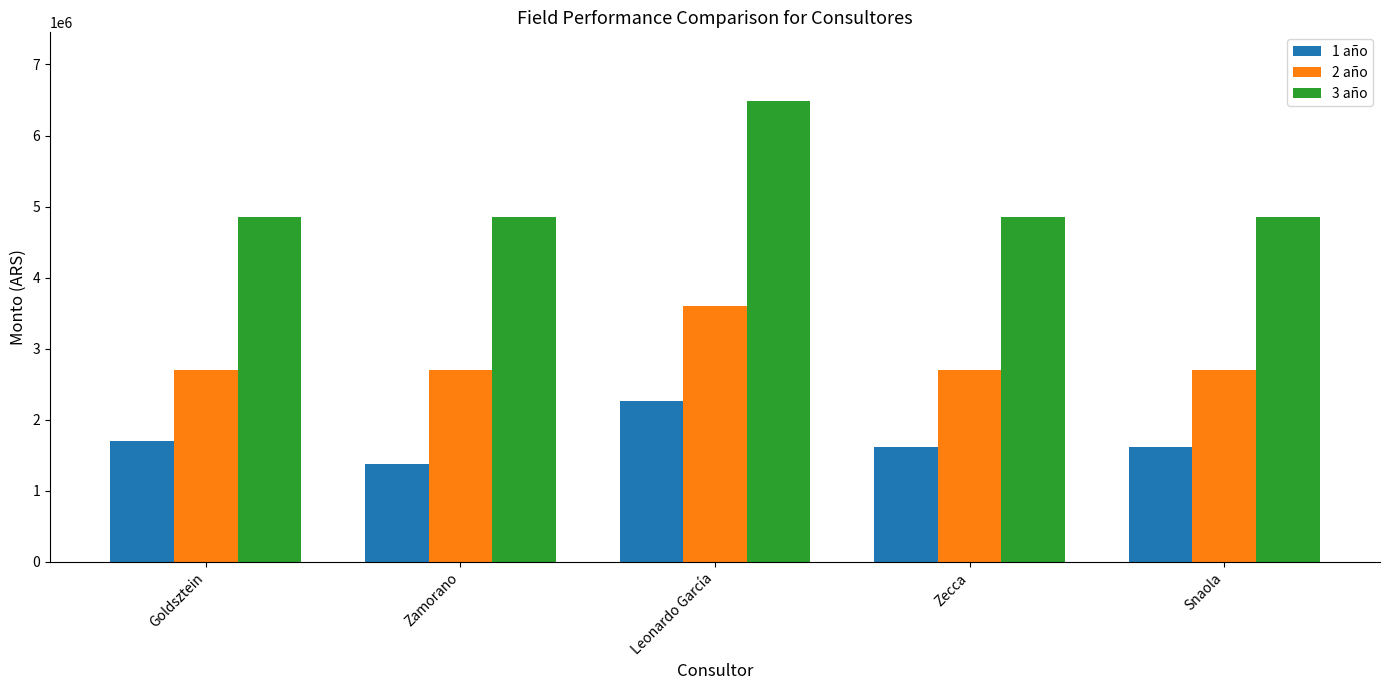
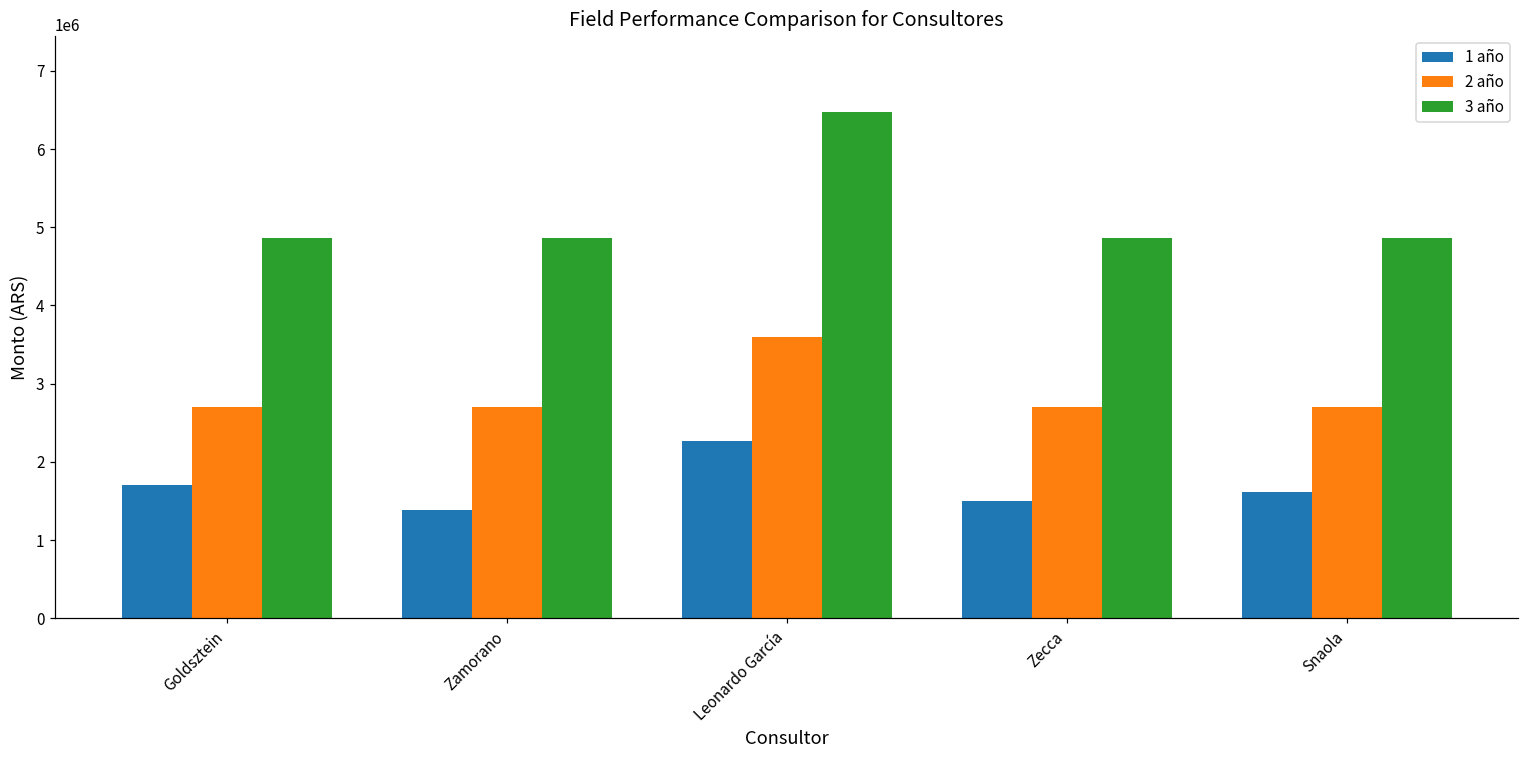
  {
    "1 año": {
      "Goldsztein": 1700000,
      "Zamorano": 1400000,
      "Leonardo García": 2300000,
-     "Zecca": 1600000,
+     "Zecca": 1500000,
      "Snaola": 1600000
    },
    "2 año": {
      "Goldsztein": 2700000,
      "Zamorano": 2700000,
      "Leonardo García": 3600000,
      "Zecca": 2700000,
      "Snaola": 2700000
    },
    "3 año": {
      "Goldsztein": 4900000,
      "Zamorano": 4900000,
      "Leonardo García": 6500000,
      "Zecca": 4900000,
      "Snaola": 4900000
    }
  }
